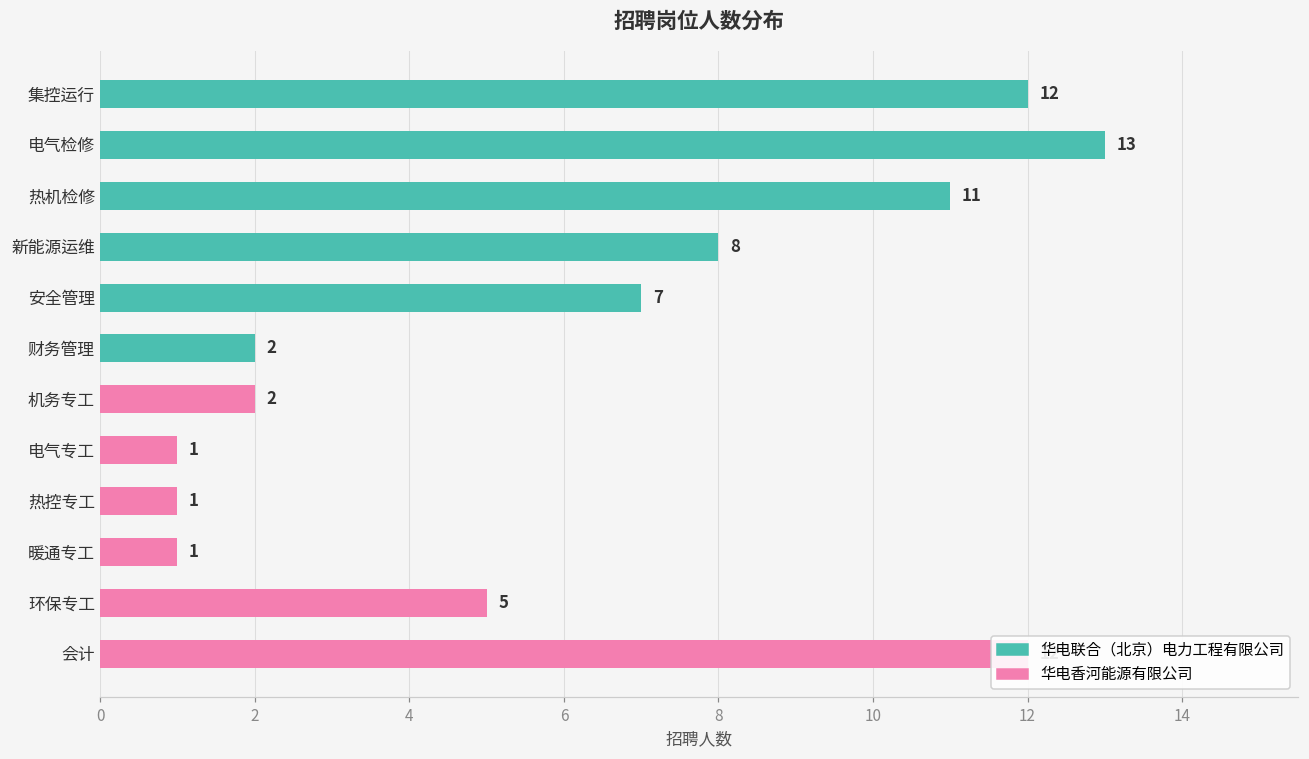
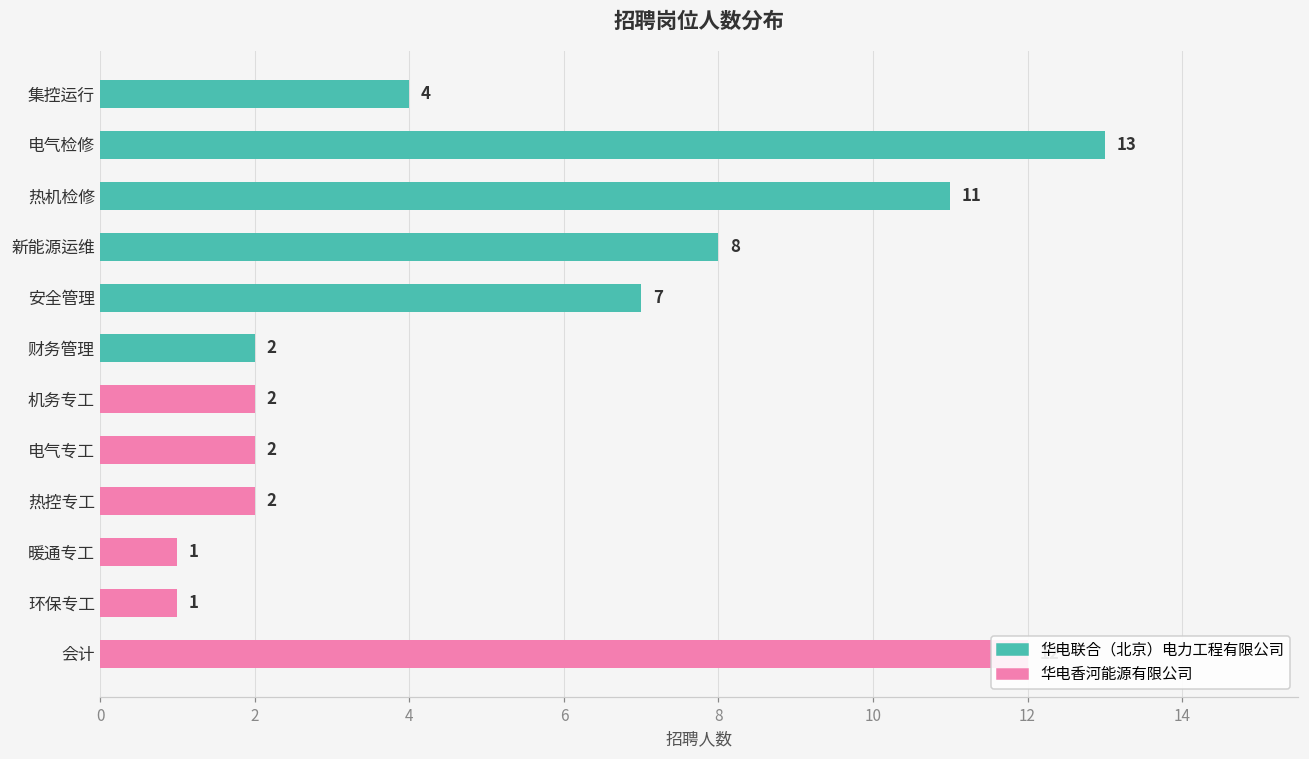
  {
-   "集控运行": 12,
+   "集控运行": 4,
    "电气检修": 13,
    "热机检修": 11,
    "新能源运维": 8,
    "安全管理": 7,
    "财务管理": 2,
    "机务专工": 2,
-   "电气专工": 1,
-   "热控专工": 1,
+   "电气专工": 2,
+   "热控专工": 2,
    "暖通专工": 1,
-   "环保专工": 5
+   "环保专工": 1
  }
